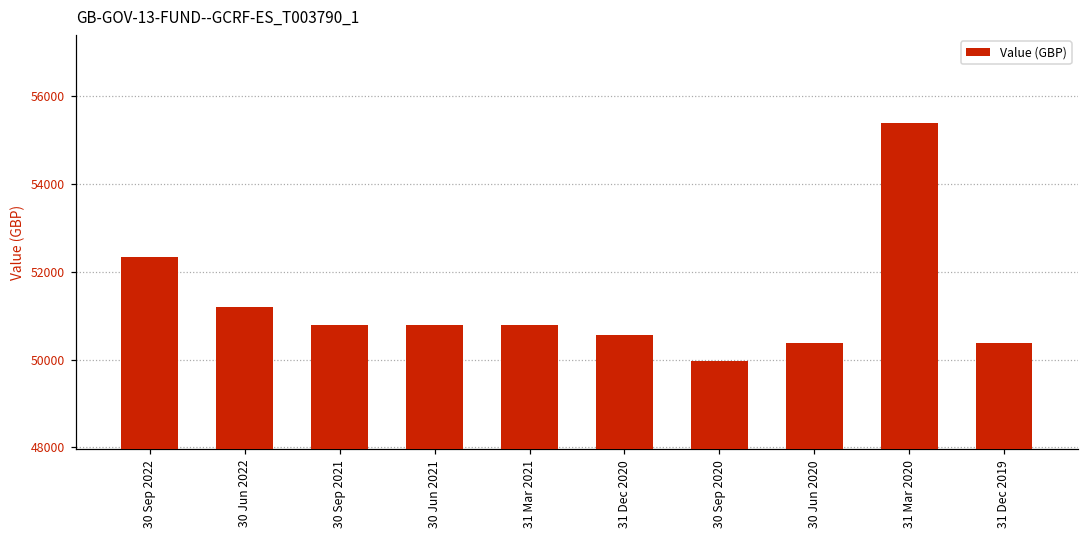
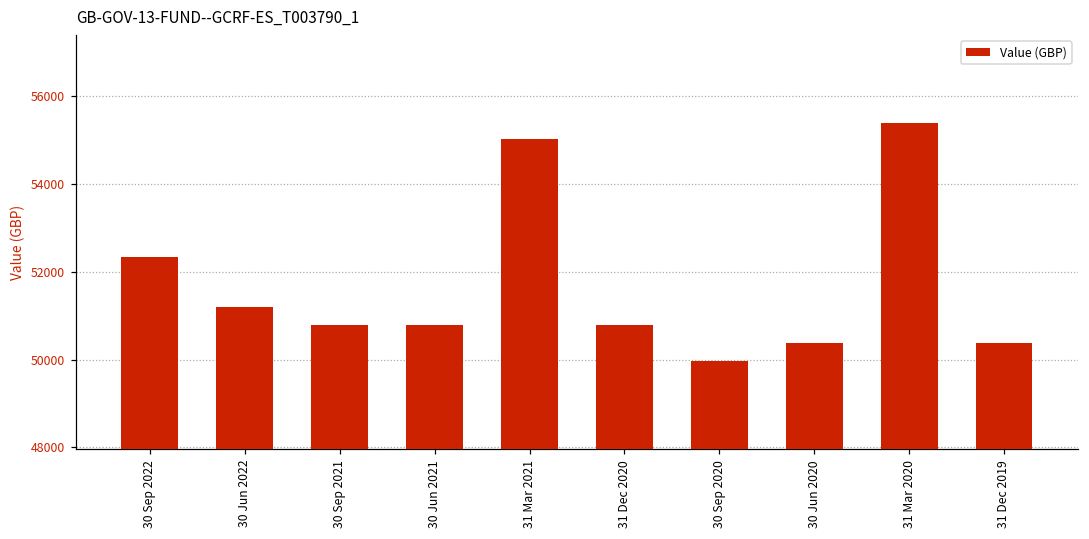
  {
    "30 Sep 2022": 52300,
    "30 Jun 2022": 51200,
    "30 Sep 2021": 50800,
    "30 Jun 2021": 50800,
-   "31 Mar 2021": 50800,
-   "31 Dec 2020": 50600,
+   "31 Mar 2021": 55000,
+   "31 Dec 2020": 50800,
    "30 Sep 2020": 50000,
    "30 Jun 2020": 50400,
    "31 Mar 2020": 55400,
    "31 Dec 2019": 50400
  }
